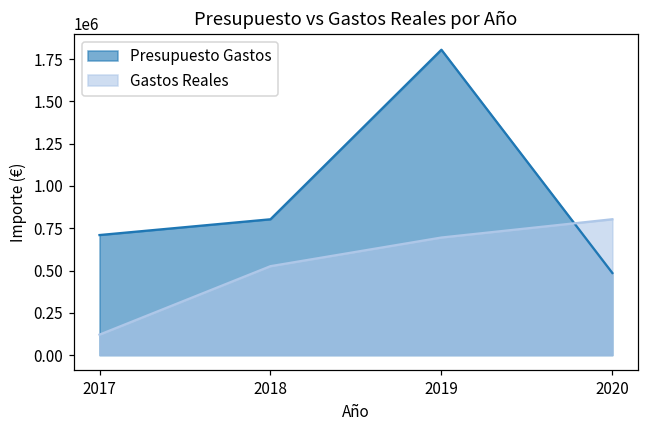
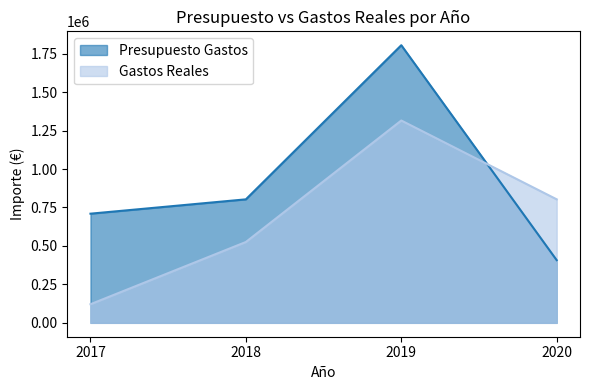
  {
    "Presupuesto Gastos": {
      "2017": 710000,
      "2018": 800000,
      "2019": 1810000,
-     "2020": 490000
+     "2020": 410000
    },
    "Gastos Reales": {
      "2017": 120000,
      "2018": 530000,
-     "2019": 700000,
+     "2019": 1320000,
      "2020": 800000
    }
  }
